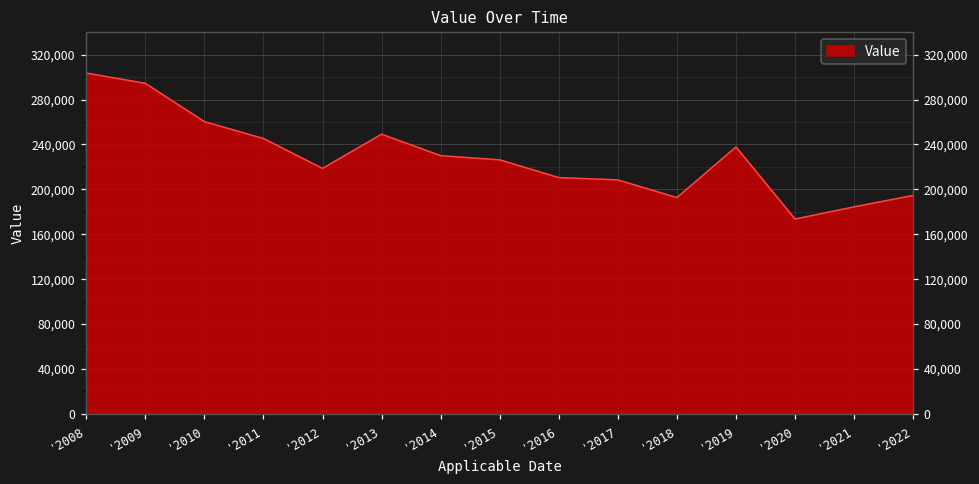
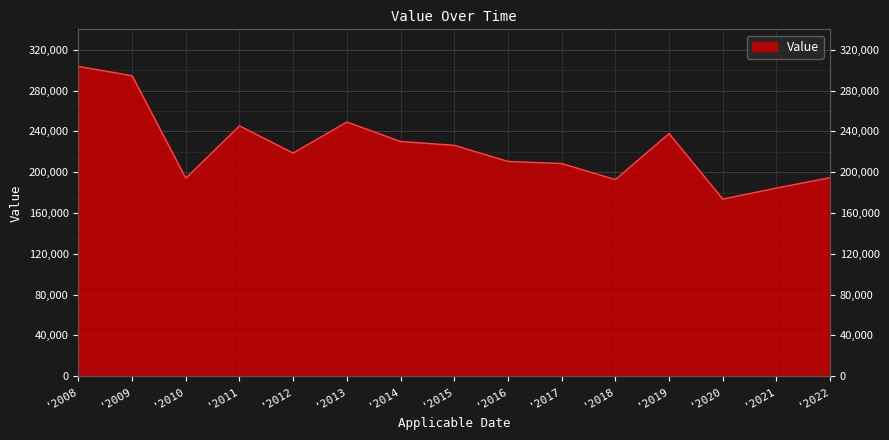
  {
    "'2008": "304,000",
    "'2009": "295,000",
-   "'2010": "260,000",
+   "'2010": "194,000",
    "'2011": "245,000",
    "'2012": "219,000",
    "'2013": "249,000",
    "'2014": "230,000",
    "'2015": "226,000",
    "'2016": "210,000",
    "'2017": "208,000",
    "'2018": "193,000",
    "'2019": "238,000",
    "'2020": "174,000",
    "'2021": "184,000",
    "'2022": "195,000"
  }
